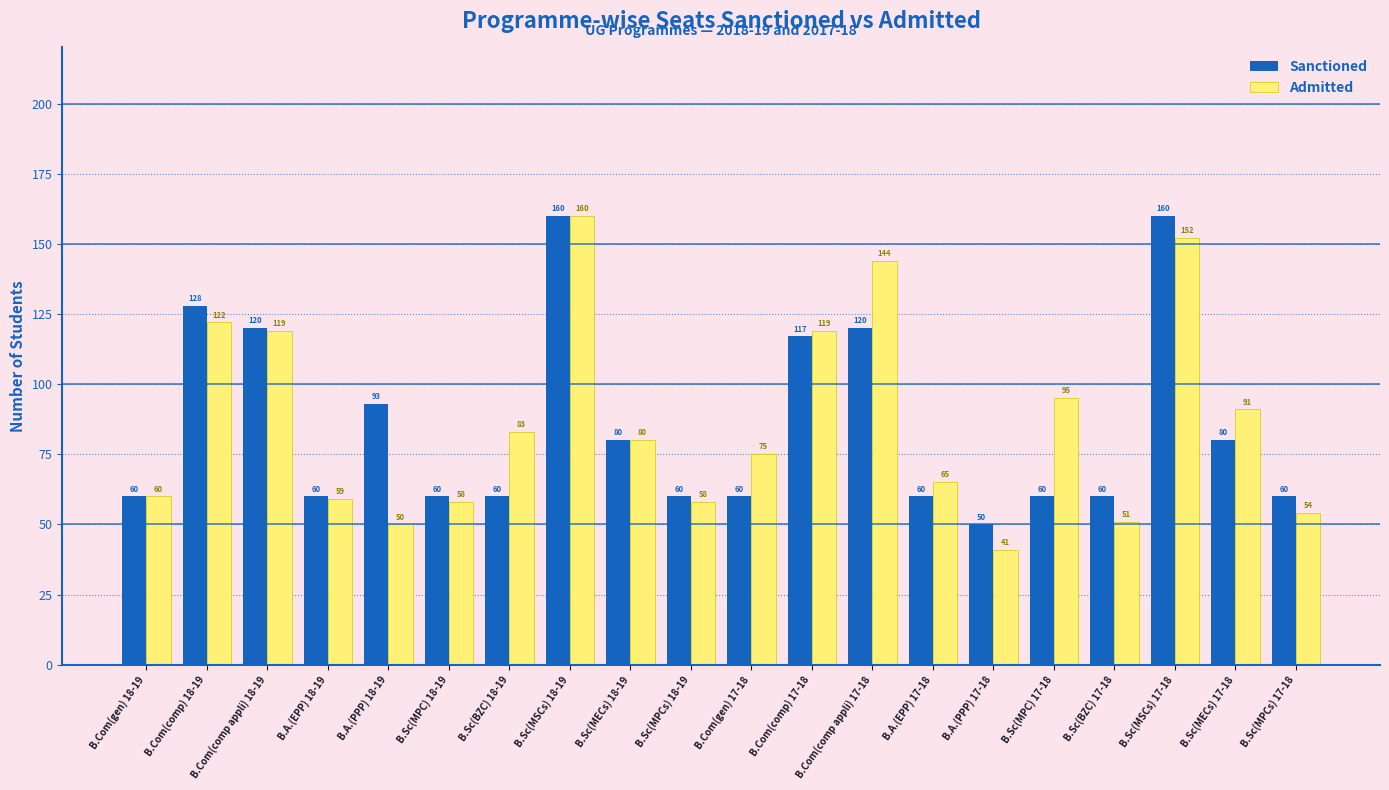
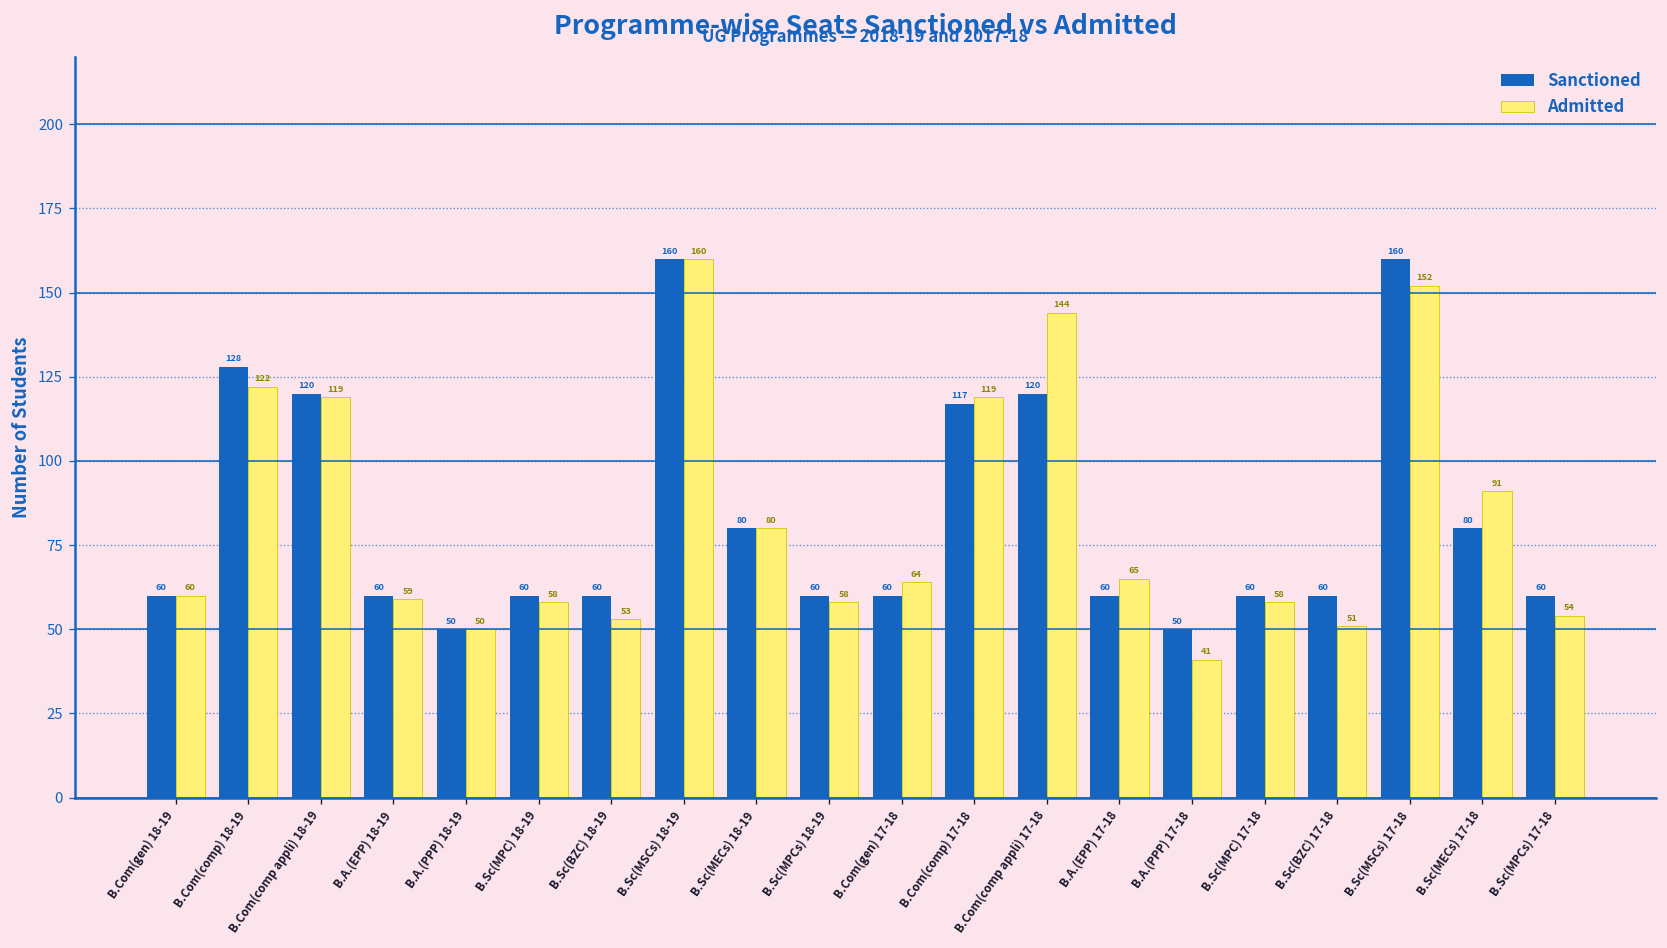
  {
    "Sanctioned": {
      "B.Com(gen) 18-19": 60,
      "B.Com(comp) 18-19": 128,
      "B.Com(comp appli) 18-19": 120,
      "B.A.(EPP) 18-19": 60,
-     "B.A.(PPP) 18-19": 93,
+     "B.A.(PPP) 18-19": 50,
      "B.Sc(MPC) 18-19": 60,
      "B.Sc(BZC) 18-19": 60,
      "B.Sc(MSCs) 18-19": 160,
      "B.Sc(MECs) 18-19": 80,
      "B.Sc(MPCs) 18-19": 60,
      "B.Com(gen) 17-18": 60,
      "B.Com(comp) 17-18": 117,
      "B.Com(comp appli) 17-18": 120,
      "B.A.(EPP) 17-18": 60,
      "B.A.(PPP) 17-18": 50,
      "B.Sc(MPC) 17-18": 60,
      "B.Sc(BZC) 17-18": 60,
      "B.Sc(MSCs) 17-18": 160,
      "B.Sc(MECs) 17-18": 80,
      "B.Sc(MPCs) 17-18": 60
    },
    "Admitted": {
      "B.Com(gen) 18-19": 60,
      "B.Com(comp) 18-19": 122,
      "B.Com(comp appli) 18-19": 119,
      "B.A.(EPP) 18-19": 59,
      "B.A.(PPP) 18-19": 50,
      "B.Sc(MPC) 18-19": 58,
-     "B.Sc(BZC) 18-19": 83,
+     "B.Sc(BZC) 18-19": 53,
      "B.Sc(MSCs) 18-19": 160,
      "B.Sc(MECs) 18-19": 80,
      "B.Sc(MPCs) 18-19": 58,
-     "B.Com(gen) 17-18": 75,
+     "B.Com(gen) 17-18": 64,
      "B.Com(comp) 17-18": 119,
      "B.Com(comp appli) 17-18": 144,
      "B.A.(EPP) 17-18": 65,
      "B.A.(PPP) 17-18": 41,
-     "B.Sc(MPC) 17-18": 95,
+     "B.Sc(MPC) 17-18": 58,
      "B.Sc(BZC) 17-18": 51,
      "B.Sc(MSCs) 17-18": 152,
      "B.Sc(MECs) 17-18": 91,
      "B.Sc(MPCs) 17-18": 54
    }
  }
